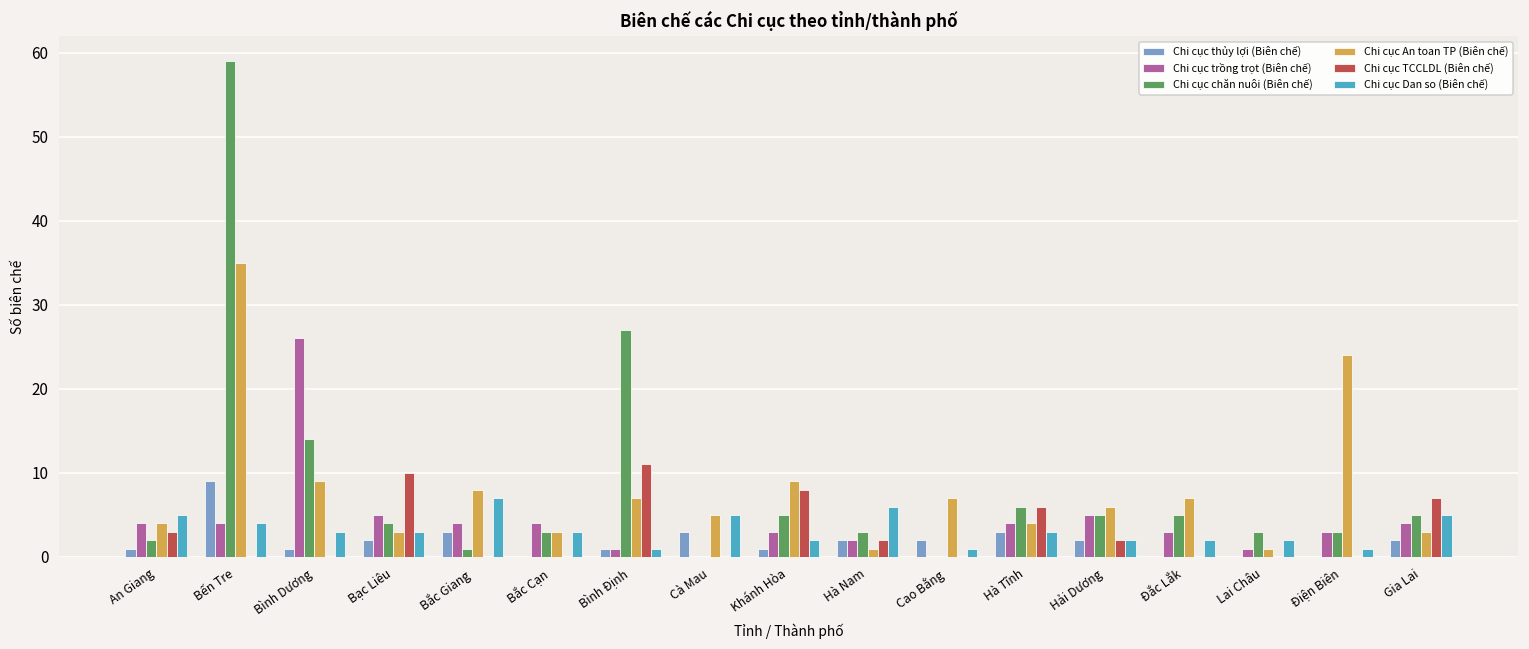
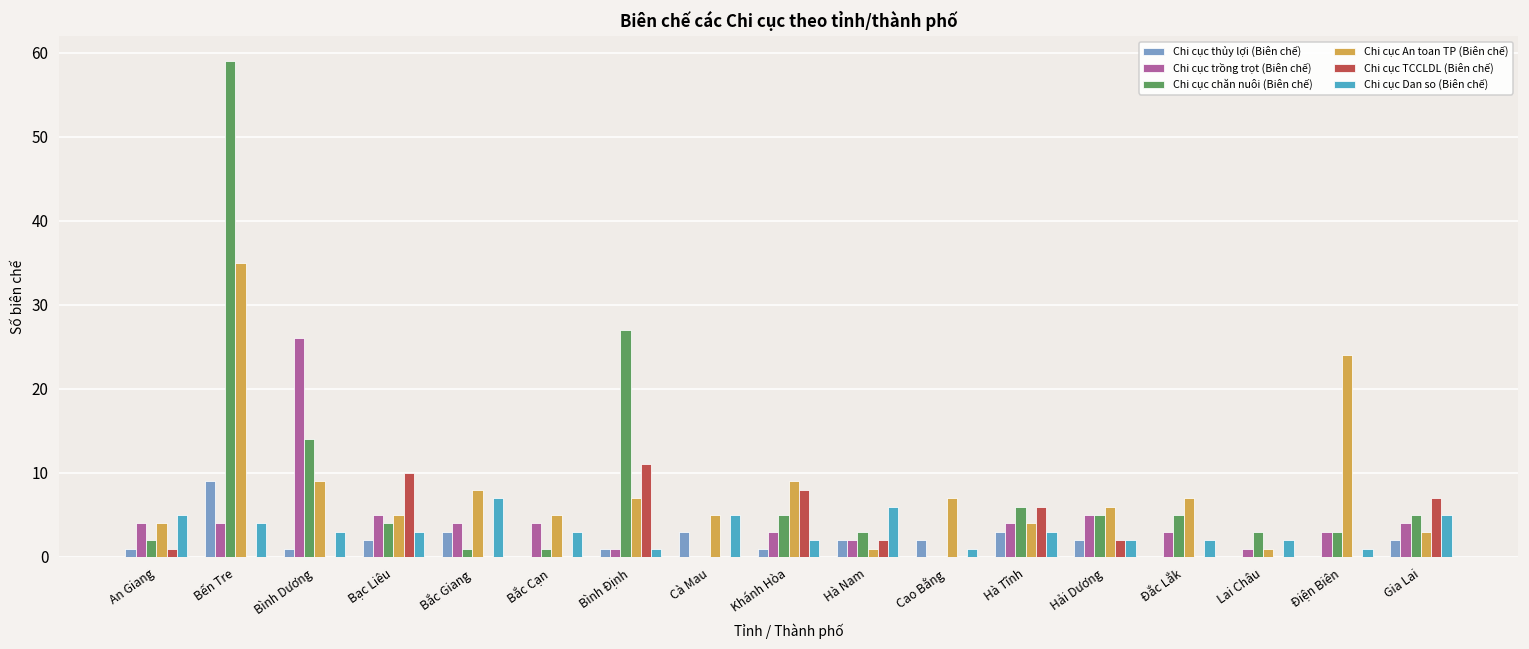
  {
    "Chi cục trồng trọt (Biên chế)": {
      "An Giang": 4,
      "Bến Tre": 4,
      "Bình Dương": 26,
      "Bạc Liêu": 5,
      "Bắc Giang": 4,
      "Bắc Cạn": 4,
      "Bình Định": 1,
      "Cà Mau": 0,
      "Khánh Hòa": 3,
      "Hà Nam": 2,
      "Cao Bằng": 0,
      "Hà Tĩnh": 4,
      "Hải Dương": 5,
      "Đắc Lắk": 3,
      "Lai Châu": 1,
      "Điện Biên": 3,
      "Gia Lai": 4
    },
    "Chi cục chăn nuôi (Biên chế)": {
      "An Giang": 2,
      "Bến Tre": 59,
      "Bình Dương": 14,
      "Bạc Liêu": 4,
      "Bắc Giang": 1,
-     "Bắc Cạn": 3,
+     "Bắc Cạn": 1,
      "Bình Định": 27,
      "Cà Mau": 0,
      "Khánh Hòa": 5,
      "Hà Nam": 3,
      "Cao Bằng": 0,
      "Hà Tĩnh": 6,
      "Hải Dương": 5,
      "Đắc Lắk": 5,
      "Lai Châu": 3,
      "Điện Biên": 3,
      "Gia Lai": 5
    },
    "Chi cục An toan TP (Biên chế)": {
      "An Giang": 4,
      "Bến Tre": 35,
      "Bình Dương": 9,
-     "Bạc Liêu": 3,
+     "Bạc Liêu": 5,
      "Bắc Giang": 8,
-     "Bắc Cạn": 3,
+     "Bắc Cạn": 5,
      "Bình Định": 7,
      "Cà Mau": 5,
      "Khánh Hòa": 9,
      "Hà Nam": 1,
      "Cao Bằng": 7,
      "Hà Tĩnh": 4,
      "Hải Dương": 6,
      "Đắc Lắk": 7,
      "Lai Châu": 1,
      "Điện Biên": 24,
      "Gia Lai": 3
    },
    "Chi cục TCCLDL (Biên chế)": {
-     "An Giang": 3,
+     "An Giang": 1,
      "Bến Tre": 0,
      "Bình Dương": 0,
      "Bạc Liêu": 10,
      "Bắc Giang": 0,
      "Bắc Cạn": 0,
      "Bình Định": 11,
      "Cà Mau": 0,
      "Khánh Hòa": 8,
      "Hà Nam": 2,
      "Cao Bằng": 0,
      "Hà Tĩnh": 6,
      "Hải Dương": 2,
      "Đắc Lắk": 0,
      "Lai Châu": 0,
      "Điện Biên": 0,
      "Gia Lai": 7
    }
  }
